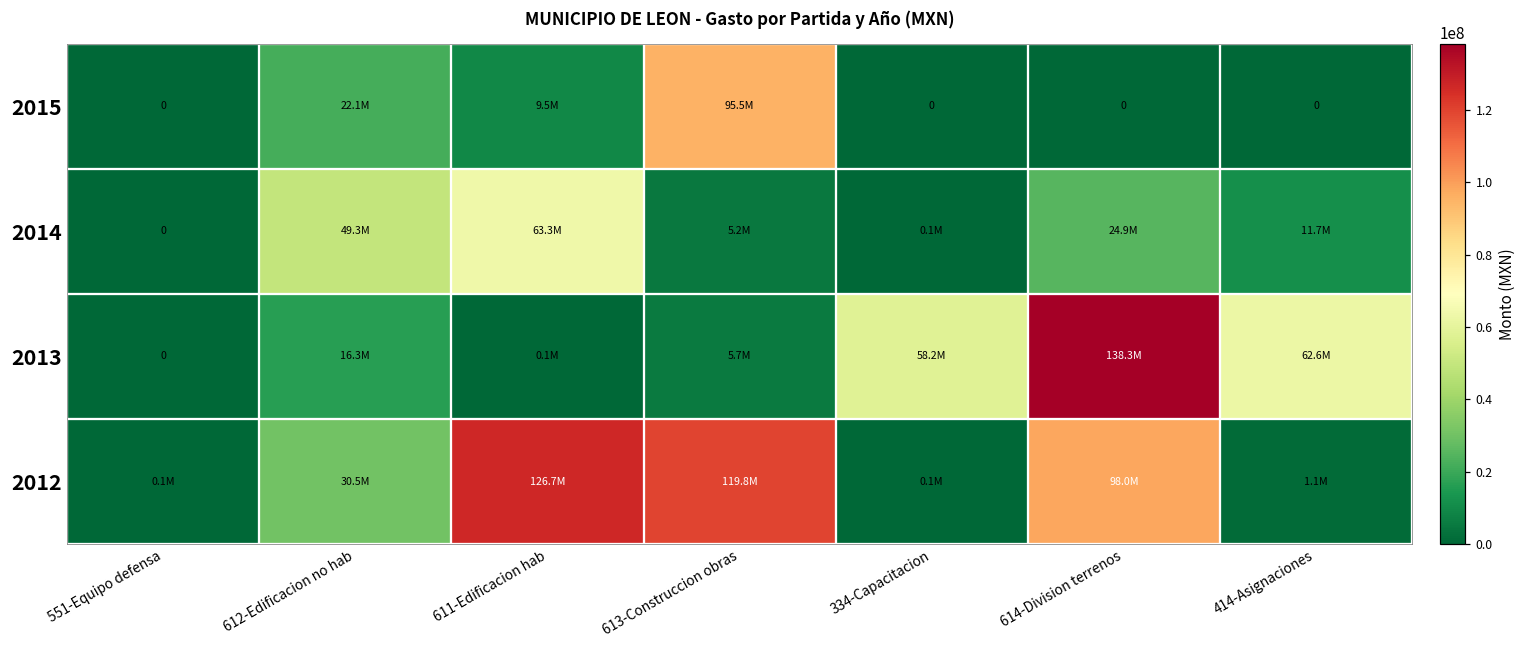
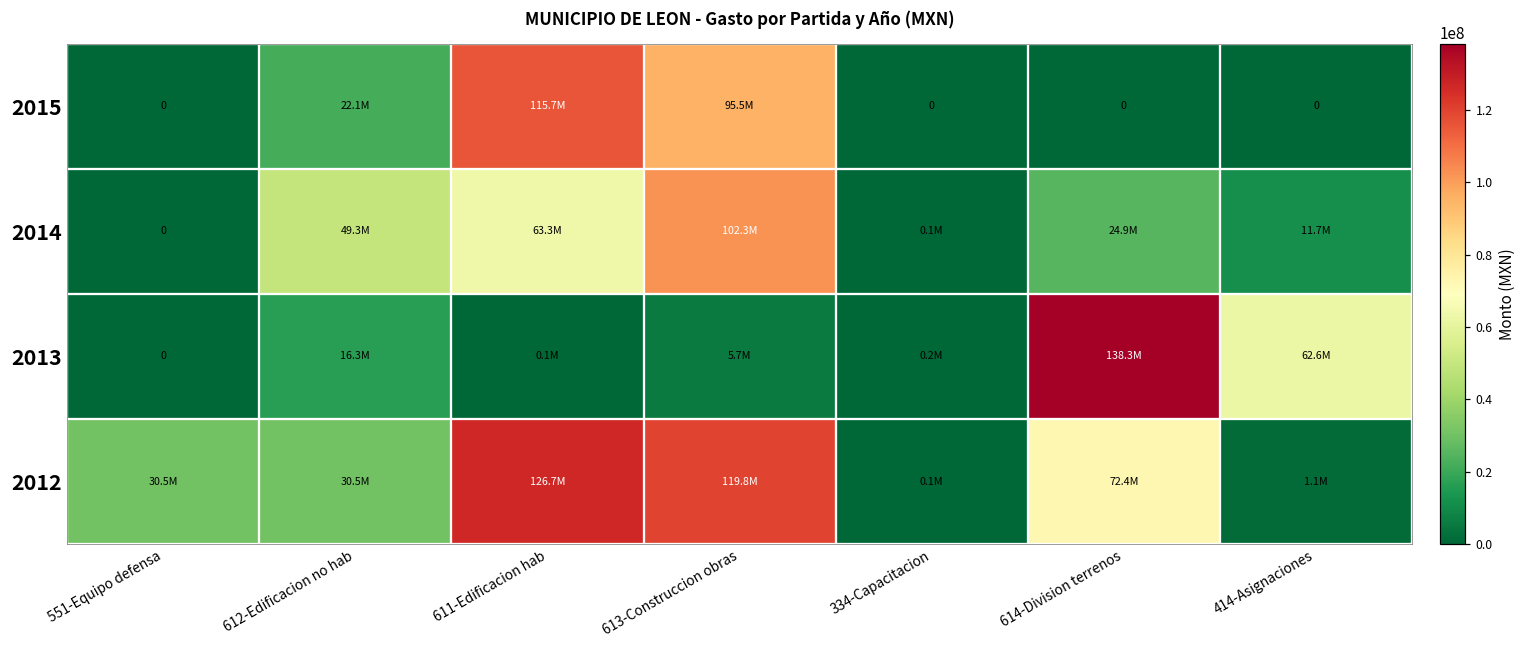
  {
    "2015": {
      "551-Equipo defensa": "0",
      "612-Edificacion no hab": "22.1M",
-     "611-Edificacion hab": "9.5M",
+     "611-Edificacion hab": "115.7M",
      "613-Construccion obras": "95.5M",
      "334-Capacitacion": "0",
      "614-Division terrenos": "0",
      "414-Asignaciones": "0"
    },
    "2014": {
      "551-Equipo defensa": "0",
      "612-Edificacion no hab": "49.3M",
      "611-Edificacion hab": "63.3M",
-     "613-Construccion obras": "5.2M",
+     "613-Construccion obras": "102.3M",
      "334-Capacitacion": "0.1M",
      "614-Division terrenos": "24.9M",
      "414-Asignaciones": "11.7M"
    },
    "2013": {
      "551-Equipo defensa": "0",
      "612-Edificacion no hab": "16.3M",
      "611-Edificacion hab": "0.1M",
      "613-Construccion obras": "5.7M",
-     "334-Capacitacion": "58.2M",
+     "334-Capacitacion": "0.2M",
      "614-Division terrenos": "138.3M",
      "414-Asignaciones": "62.6M"
    },
    "2012": {
-     "551-Equipo defensa": "0.1M",
+     "551-Equipo defensa": "30.5M",
      "612-Edificacion no hab": "30.5M",
      "611-Edificacion hab": "126.7M",
      "613-Construccion obras": "119.8M",
      "334-Capacitacion": "0.1M",
-     "614-Division terrenos": "98.0M",
+     "614-Division terrenos": "72.4M",
      "414-Asignaciones": "1.1M"
    }
  }
